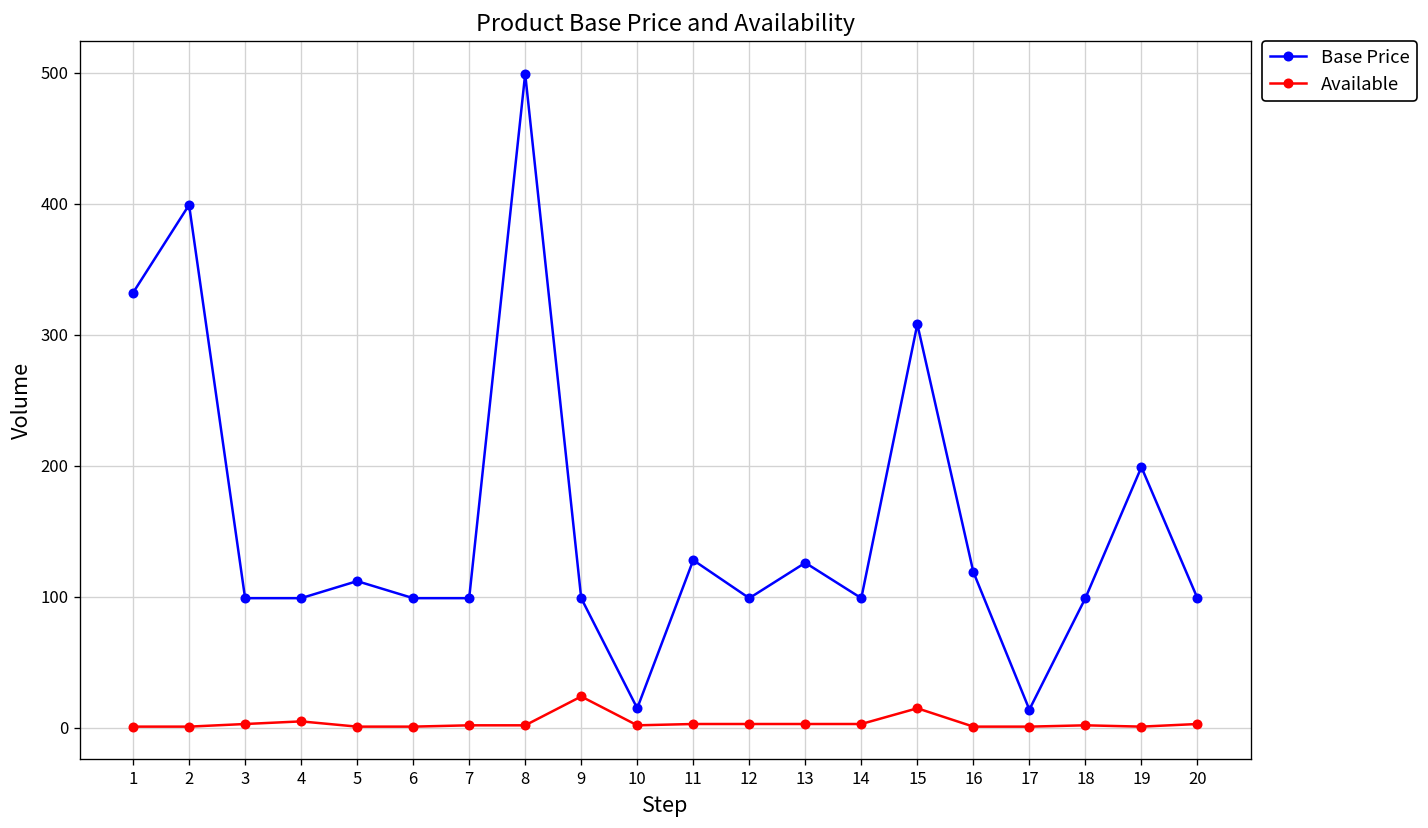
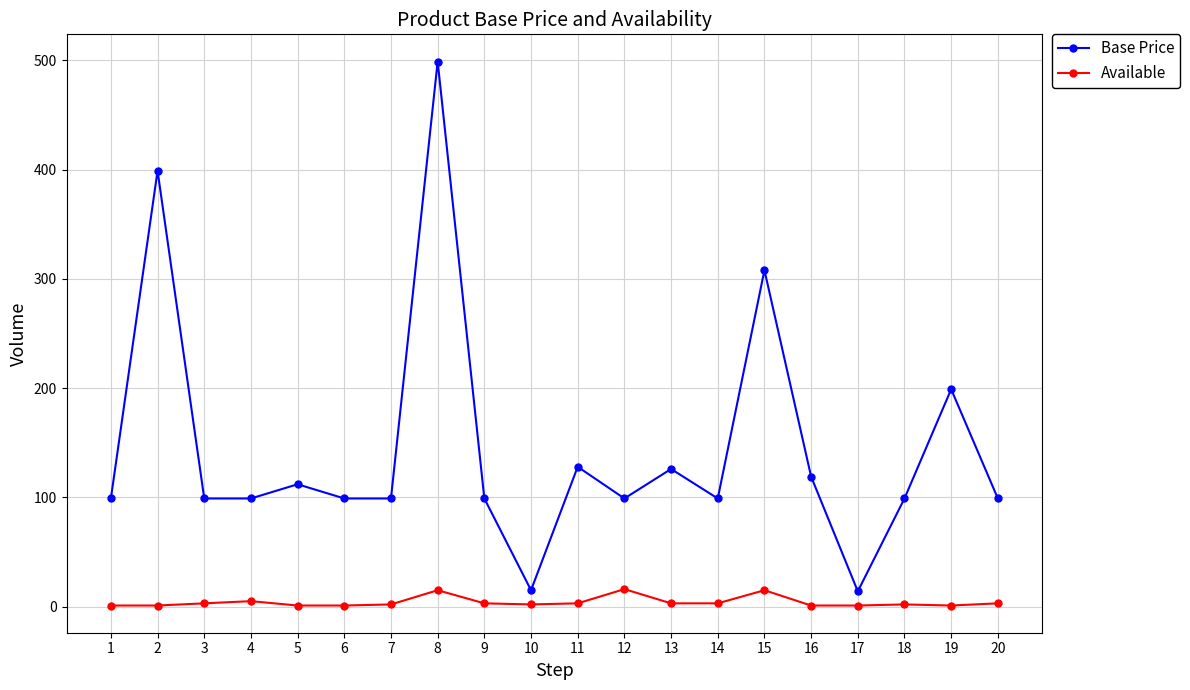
  {
    "Base Price": {
-     "1": 332,
+     "1": 99,
      "2": 399,
      "3": 99,
      "4": 99,
      "5": 112,
      "6": 99,
      "7": 99,
      "8": 499,
      "9": 99,
      "10": 15,
      "11": 128,
      "12": 99,
      "13": 126,
      "14": 99,
      "15": 308,
      "16": 119,
      "17": 14,
      "18": 99,
      "19": 199,
      "20": 99
    },
    "Available": {
      "1": 1,
      "2": 1,
      "3": 3,
      "4": 5,
      "5": 1,
      "6": 1,
      "7": 2,
-     "8": 2,
-     "9": 24,
+     "8": 15,
+     "9": 3,
      "10": 2,
      "11": 3,
-     "12": 3,
+     "12": 16,
      "13": 3,
      "14": 3,
      "15": 15,
      "16": 1,
      "17": 1,
      "18": 2,
      "19": 1,
      "20": 3
    }
  }
